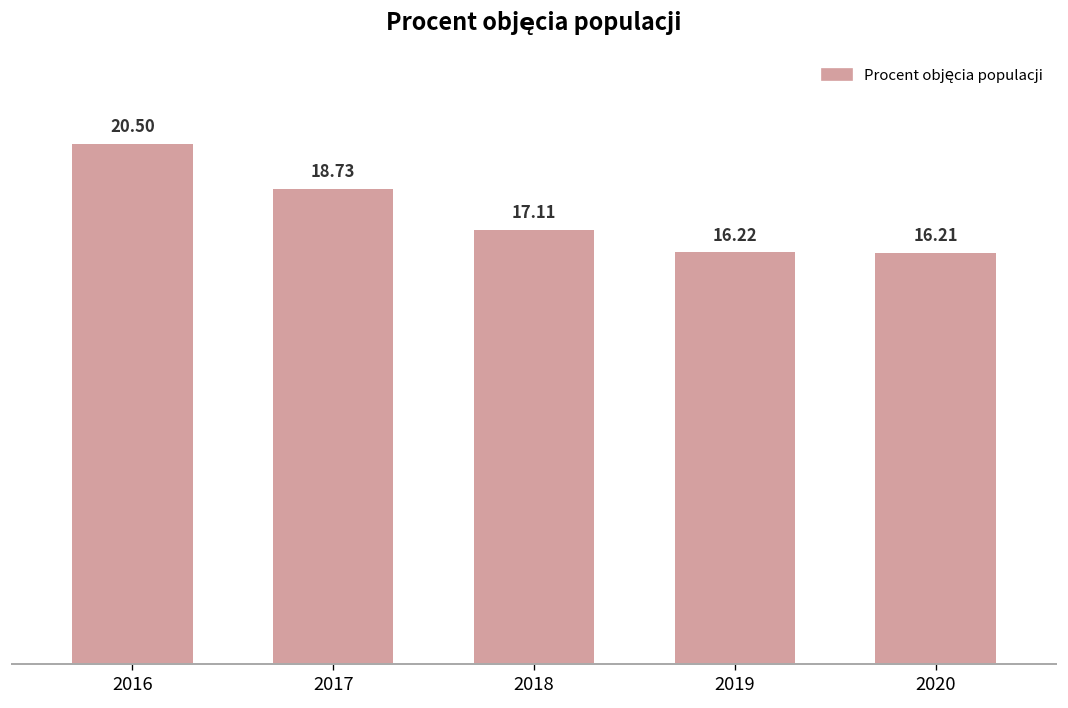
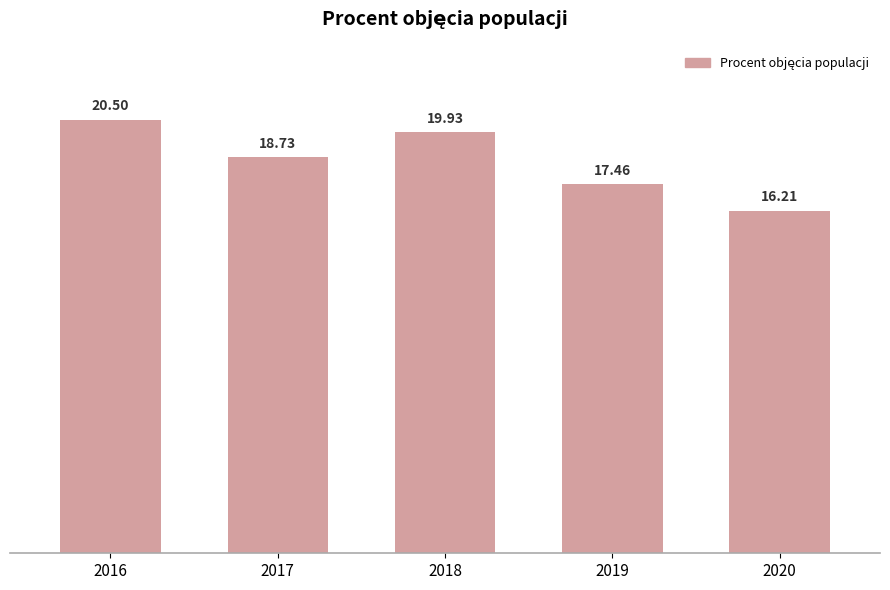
  {
    "2016": 20.50,
    "2017": 18.73,
-   "2018": 17.11,
-   "2019": 16.22,
+   "2018": 19.93,
+   "2019": 17.46,
    "2020": 16.21
  }
